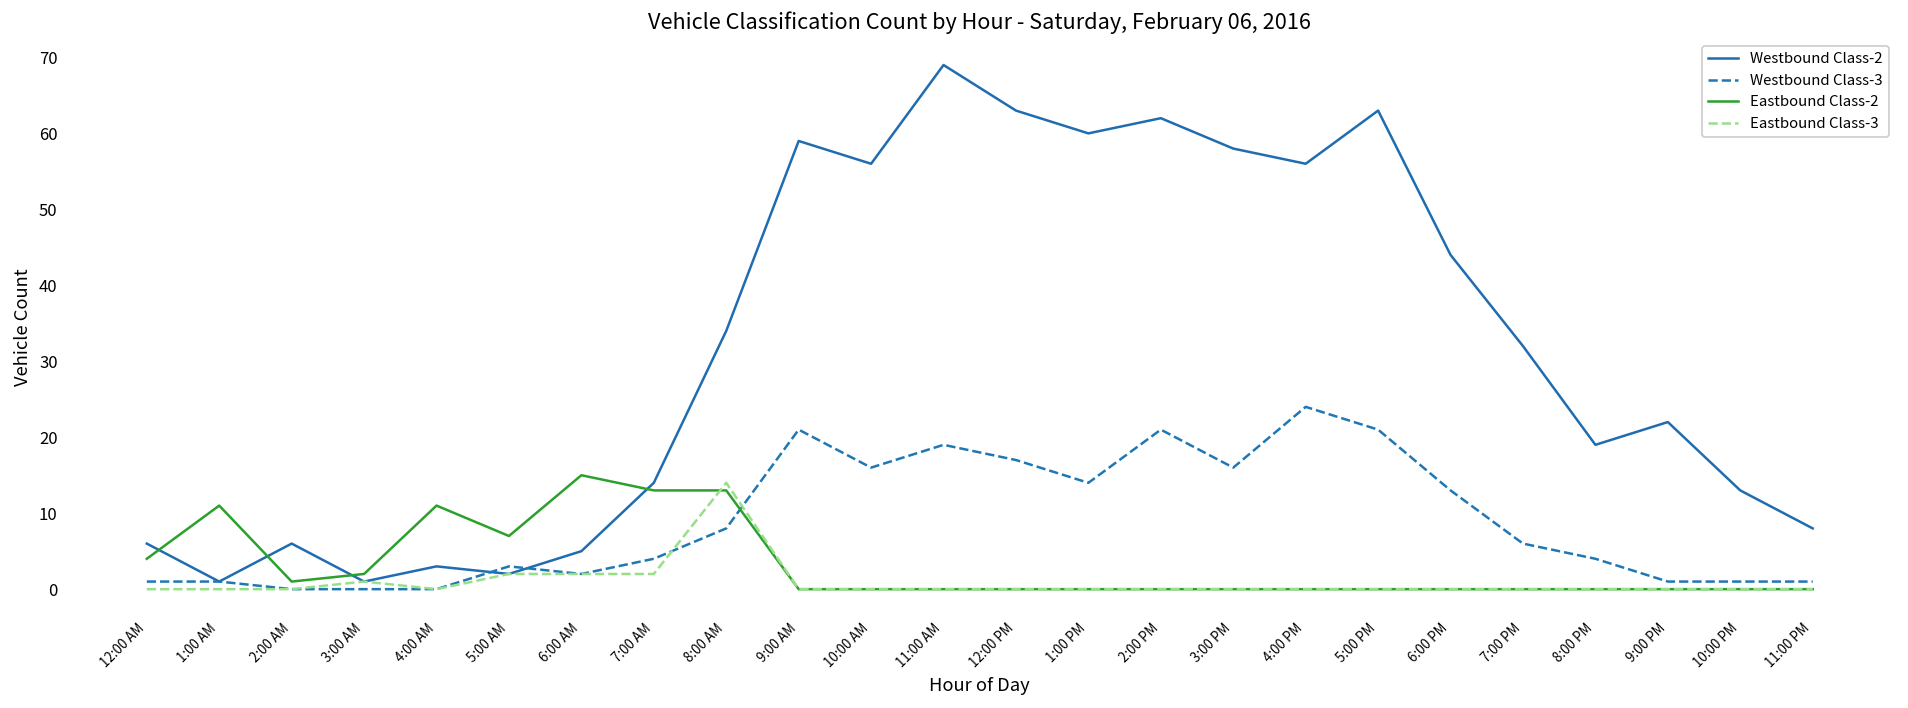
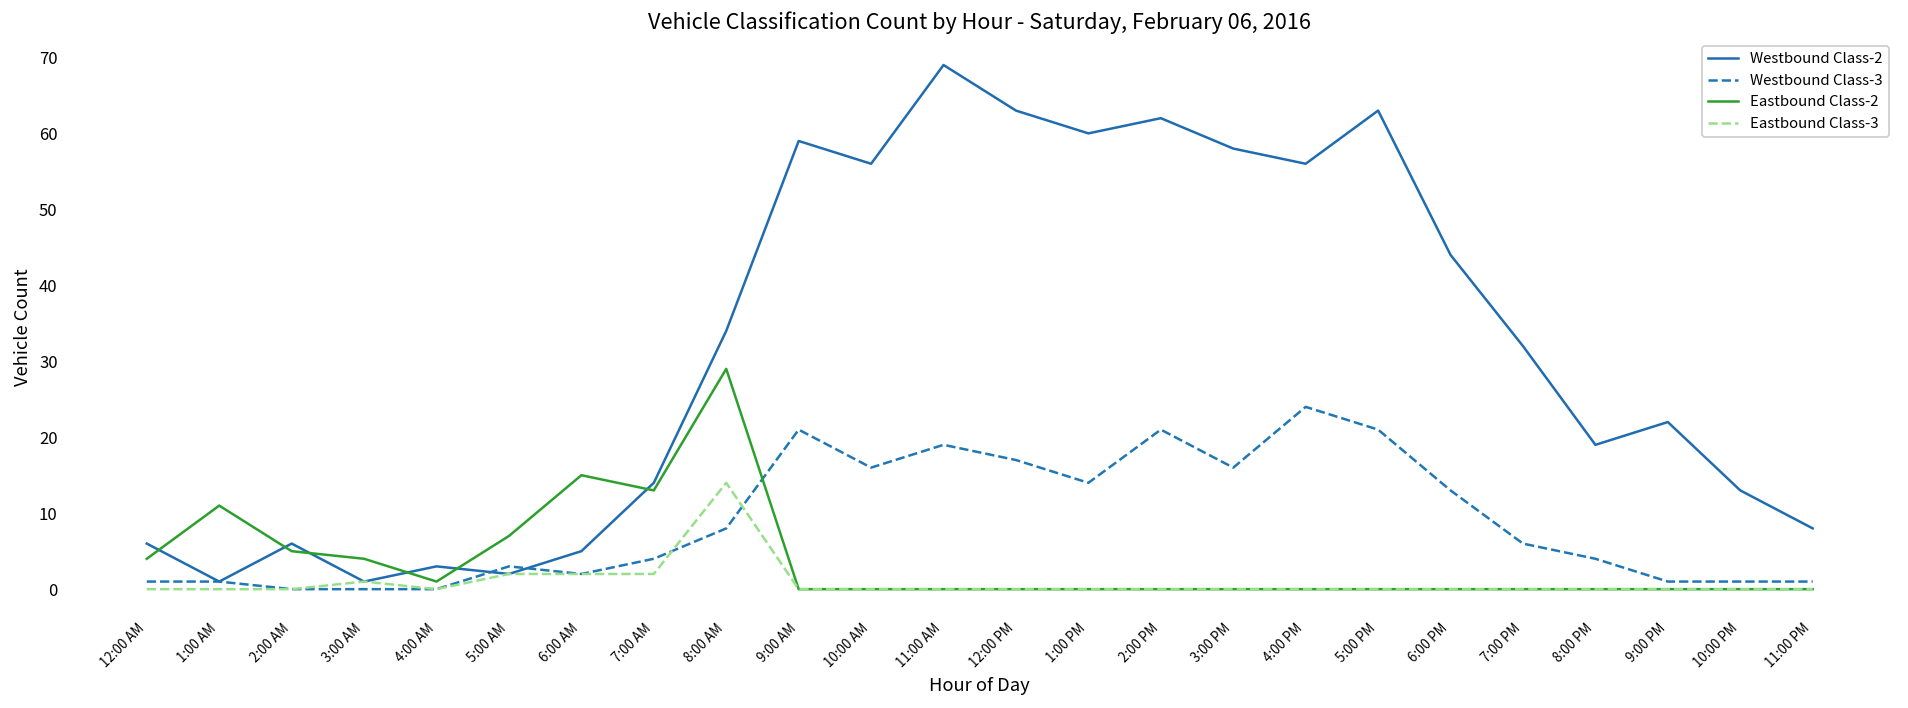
  {
    "Eastbound Class-2": {
      "12:00 AM": 4,
      "1:00 AM": 11,
-     "2:00 AM": 1,
-     "3:00 AM": 2,
-     "4:00 AM": 11,
+     "2:00 AM": 5,
+     "3:00 AM": 4,
+     "4:00 AM": 1,
      "5:00 AM": 7,
      "6:00 AM": 15,
      "7:00 AM": 13,
-     "8:00 AM": 13
+     "8:00 AM": 29
    },
    "Eastbound Class-3": {
      "12:00 AM": 0,
      "1:00 AM": 0,
      "7:00 AM": 2,
      "8:00 AM": 14
    }
  }
